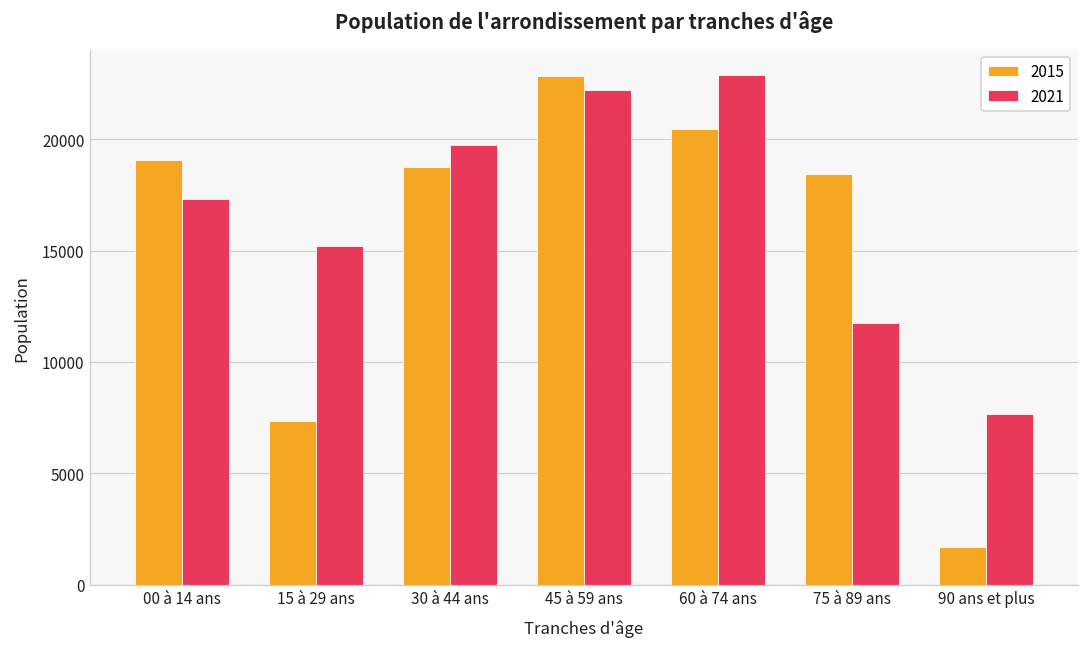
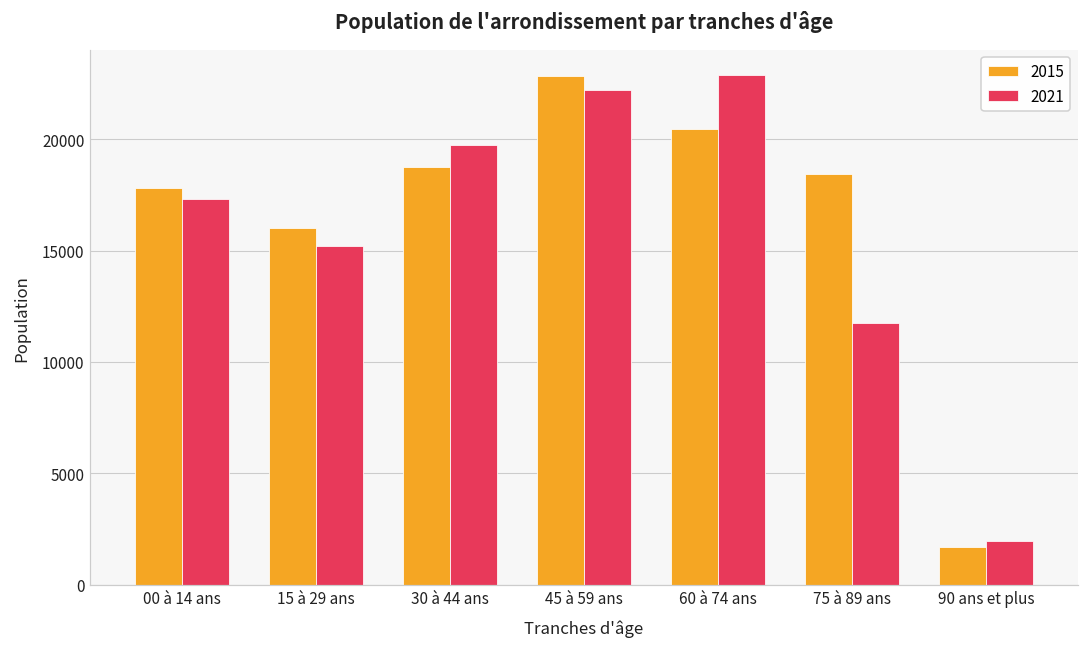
  {
    "2015": {
-     "00 à 14 ans": 19100,
-     "15 à 29 ans": 7300,
+     "00 à 14 ans": 17800,
+     "15 à 29 ans": 16000,
      "30 à 44 ans": 18800,
      "45 à 59 ans": 22800,
      "60 à 74 ans": 20500,
      "75 à 89 ans": 18400,
      "90 ans et plus": 1700
    },
    "2021": {
      "00 à 14 ans": 17300,
      "15 à 29 ans": 15200,
      "30 à 44 ans": 19700,
      "45 à 59 ans": 22200,
      "60 à 74 ans": 22900,
      "75 à 89 ans": 11800,
-     "90 ans et plus": 7700
+     "90 ans et plus": 2000
    }
  }
